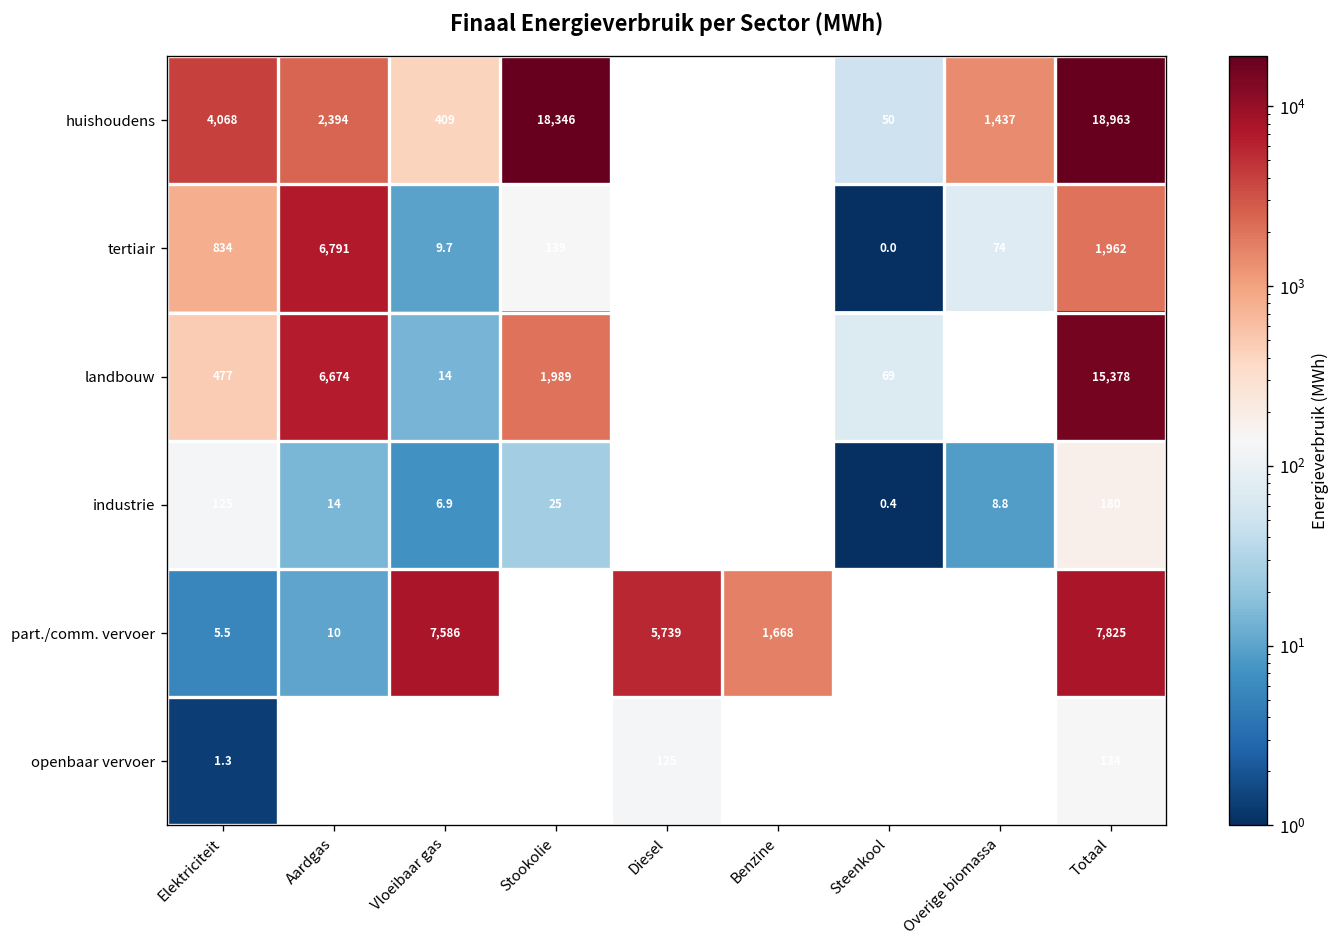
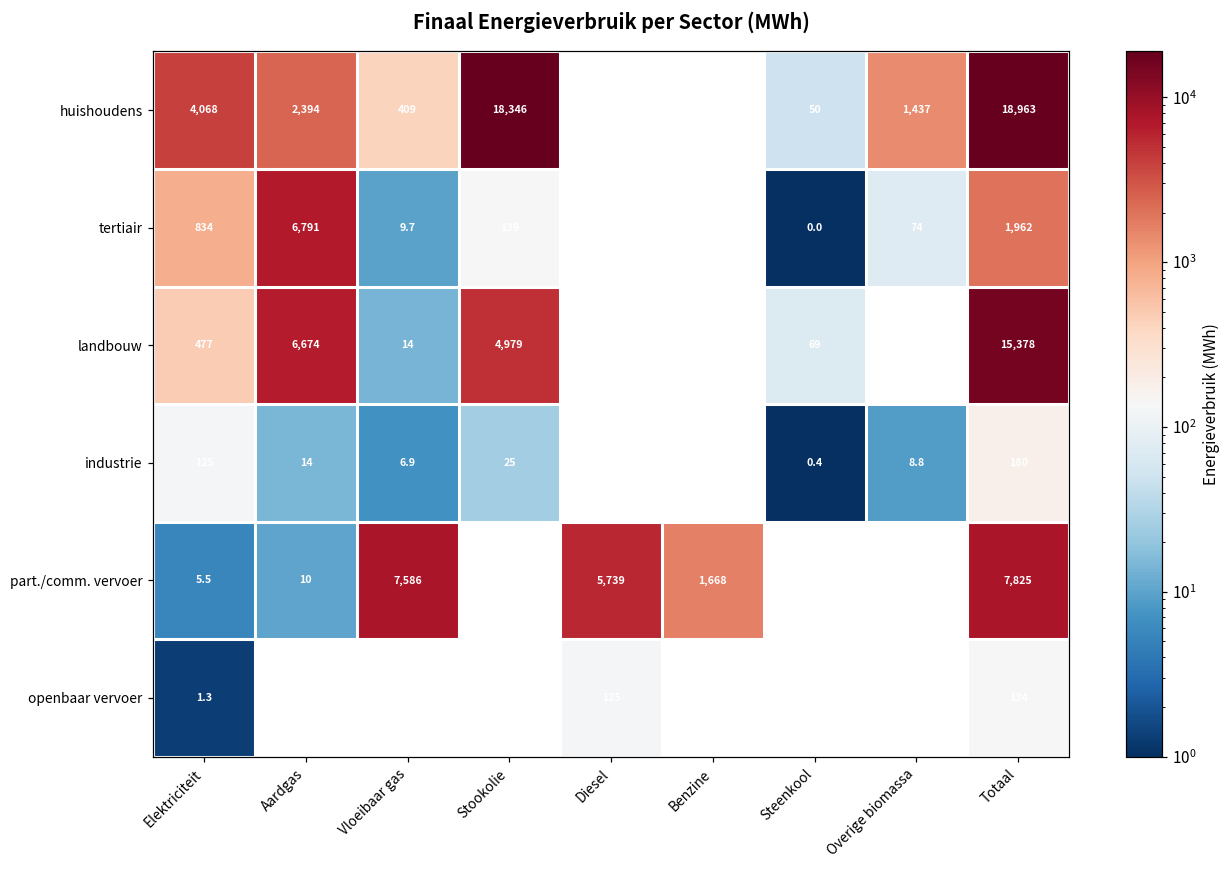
  {
    "huishoudens": {
      "Elektriciteit": "4,068",
      "Aardgas": "2,394",
      "Vloeibaar gas": "409",
      "Stookolie": "18,346",
      "Steenkool": "50",
      "Overige biomassa": "1,437",
      "Totaal": "18,963"
    },
    "tertiair": {
      "Elektriciteit": "834",
      "Aardgas": "6,791",
      "Vloeibaar gas": "9.7",
      "Steenkool": "0.0",
      "Totaal": "1,962"
    },
    "landbouw": {
      "Elektriciteit": "477",
      "Aardgas": "6,674",
      "Vloeibaar gas": "14",
-     "Stookolie": "1,989",
+     "Stookolie": "4,979",
      "Totaal": "15,378"
    },
    "industrie": {
      "Aardgas": "14",
      "Vloeibaar gas": "6.9",
      "Stookolie": "25",
      "Steenkool": "0.4",
      "Overige biomassa": "8.8"
    },
    "part./comm. vervoer": {
      "Elektriciteit": "5.5",
      "Aardgas": "10",
      "Vloeibaar gas": "7,586",
      "Diesel": "5,739",
      "Benzine": "1,668",
      "Totaal": "7,825"
    },
    "openbaar vervoer": {
      "Elektriciteit": "1.3"
    }
  }
